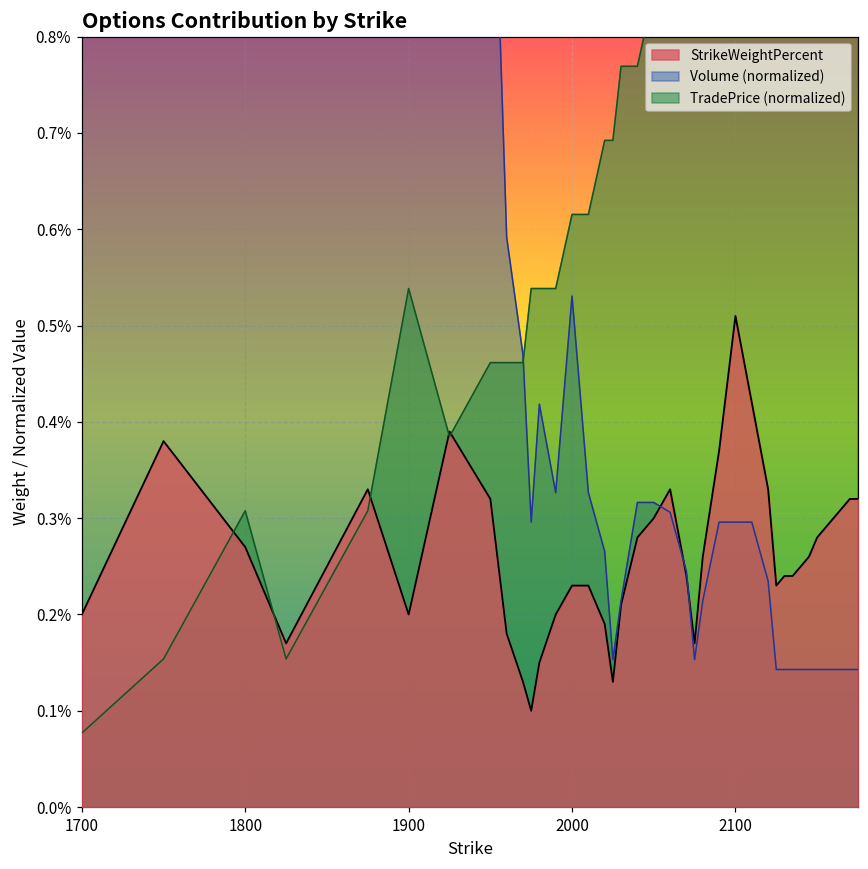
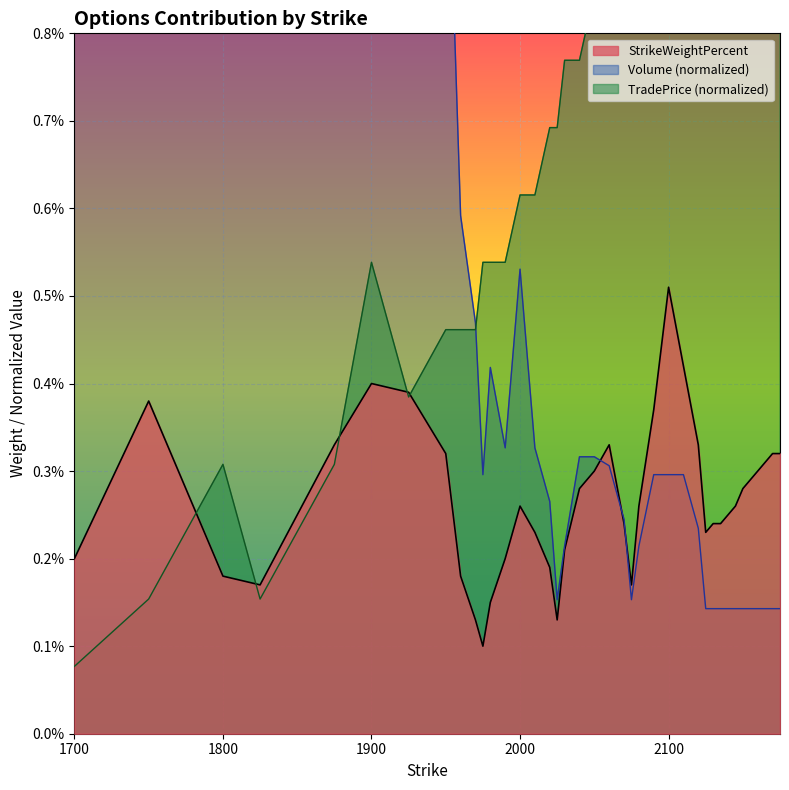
  {
    "StrikeWeightPercent": {
      "1700": "0.20%",
-     "1800": "0.27%",
-     "1900": "0.20%",
-     "2000": "0.23%",
+     "1800": "0.18%",
+     "1900": "0.40%",
+     "2000": "0.26%",
      "2100": "0.51%"
    },
    "Volume (normalized)": {
      "2000": "0.53%",
      "2100": "0.30%"
    },
    "TradePrice (normalized)": {
      "1700": "0.08%",
      "1800": "0.31%",
      "1900": "0.54%",
      "2000": "0.62%"
    }
  }
